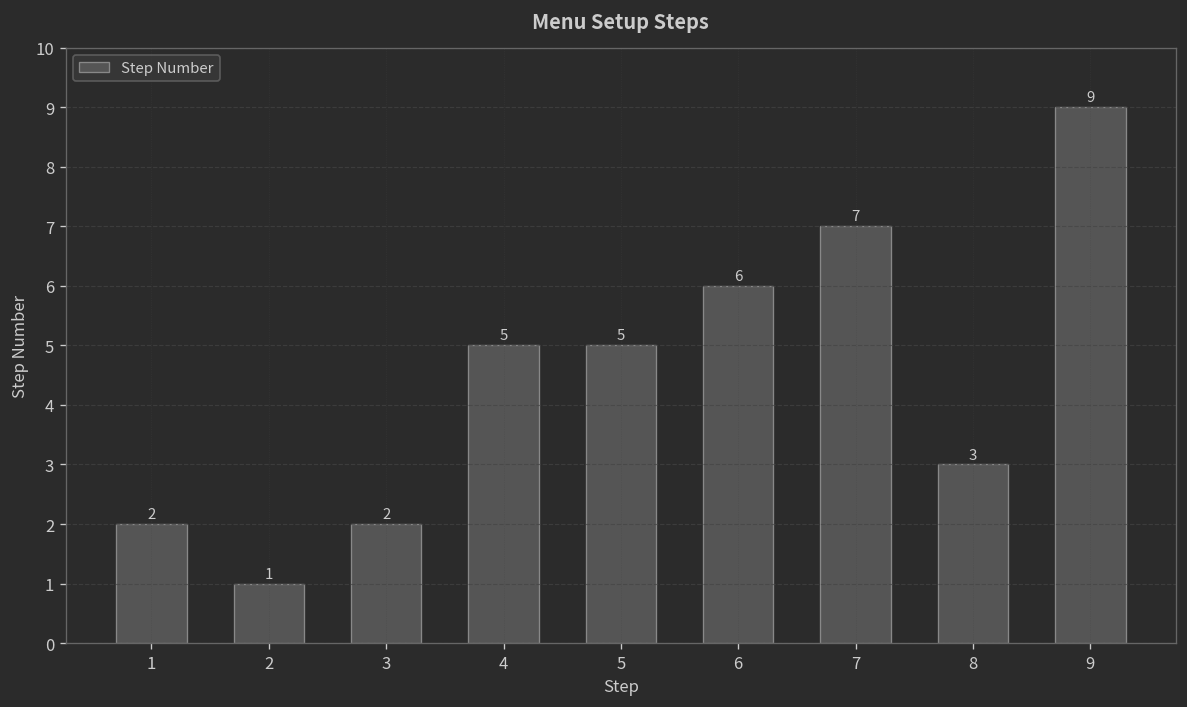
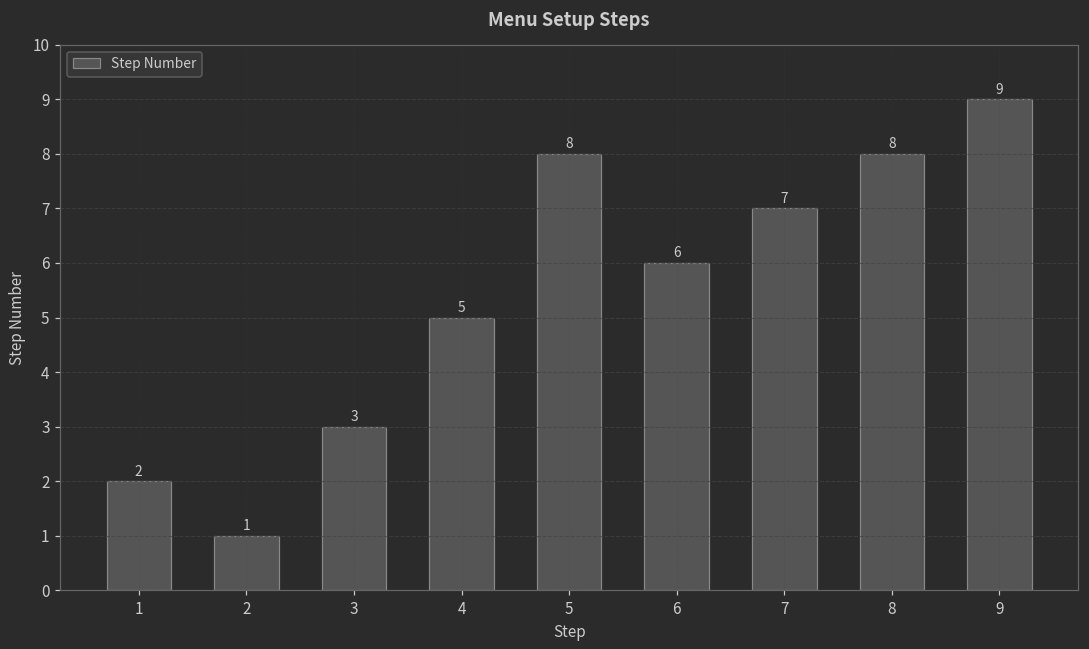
  {
    "1": 2,
    "2": 1,
-   "3": 2,
+   "3": 3,
    "4": 5,
-   "5": 5,
+   "5": 8,
    "6": 6,
    "7": 7,
-   "8": 3,
+   "8": 8,
    "9": 9
  }
